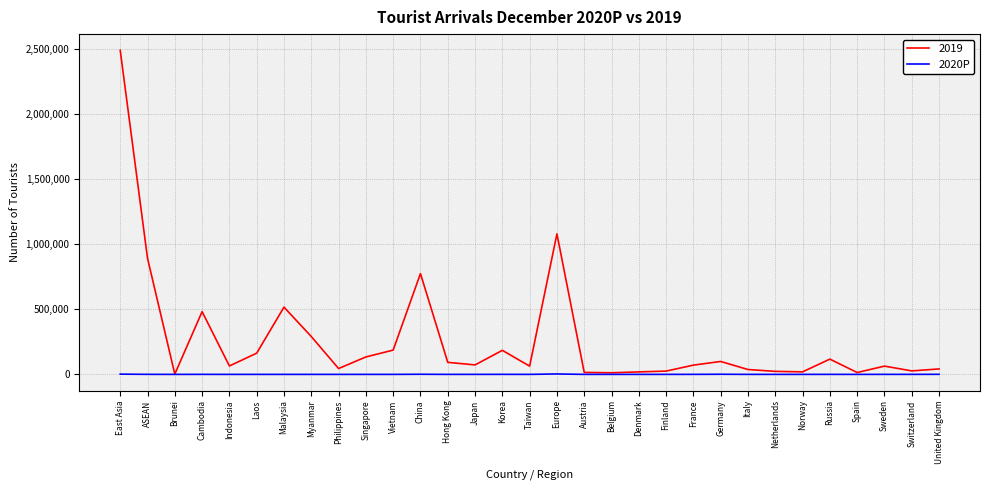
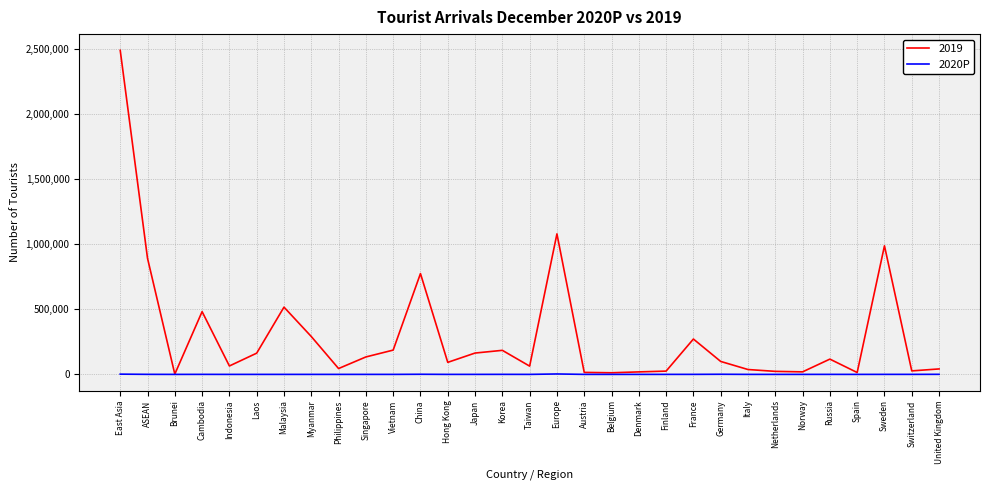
  {
    "2019": {
      "East Asia": "2,490,000",
      "ASEAN": "890,000",
      "Cambodia": "480,000",
      "Indonesia": "60,000",
      "Laos": "160,000",
      "Malaysia": "520,000",
      "Myanmar": "290,000",
      "Philippines": "40,000",
      "Singapore": "130,000",
      "Vietnam": "190,000",
      "China": "770,000",
      "Hong Kong": "90,000",
-     "Japan": "70,000",
+     "Japan": "160,000",
      "Korea": "180,000",
      "Taiwan": "60,000",
      "Europe": "1,080,000",
      "Finland": "30,000",
-     "France": "70,000",
+     "France": "270,000",
      "Germany": "100,000",
      "Italy": "40,000",
      "Netherlands": "20,000",
      "Russia": "120,000",
-     "Sweden": "60,000",
+     "Sweden": "990,000",
      "Switzerland": "30,000",
      "United Kingdom": "40,000"
    },
    "2020P": {
      "East Asia": "0",
      "ASEAN": "0",
      "Cambodia": "0",
      "Indonesia": "0",
      "Laos": "0",
      "Malaysia": "0",
      "Myanmar": "0",
      "Philippines": "0",
      "Singapore": "0",
      "Vietnam": "0",
      "China": "0",
      "Hong Kong": "0",
      "Japan": "0",
      "Korea": "0",
      "Taiwan": "0",
      "Europe": "0",
      "Finland": "0",
      "France": "0",
      "Germany": "0",
      "Italy": "0",
      "Netherlands": "0",
      "Russia": "0",
      "Sweden": "0",
      "Switzerland": "0",
      "United Kingdom": "0"
    }
  }
